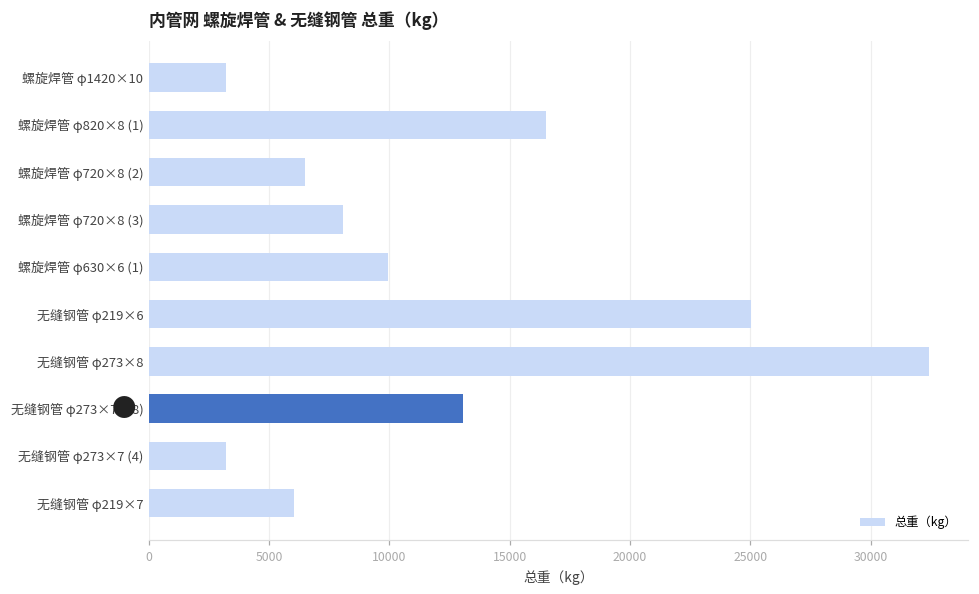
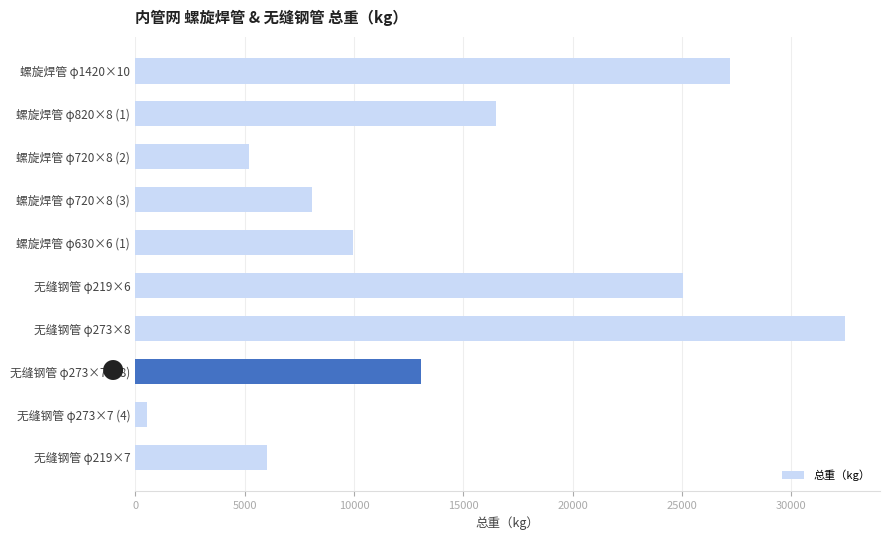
  {
-   "螺旋焊管 φ1420×10": 3200,
+   "螺旋焊管 φ1420×10": 27200,
    "螺旋焊管 φ820×8 (1)": 16500,
-   "螺旋焊管 φ720×8 (2)": 6500,
+   "螺旋焊管 φ720×8 (2)": 5200,
    "螺旋焊管 φ720×8 (3)": 8100,
    "螺旋焊管 φ630×6 (1)": 10000,
    "无缝钢管 φ219×6": 25000,
    "无缝钢管 φ273×8": 32400,
    "无缝钢管 φ273×7 (18)": 13100,
-   "无缝钢管 φ273×7 (4)": 3200,
+   "无缝钢管 φ273×7 (4)": 600,
    "无缝钢管 φ219×7": 6000
  }
